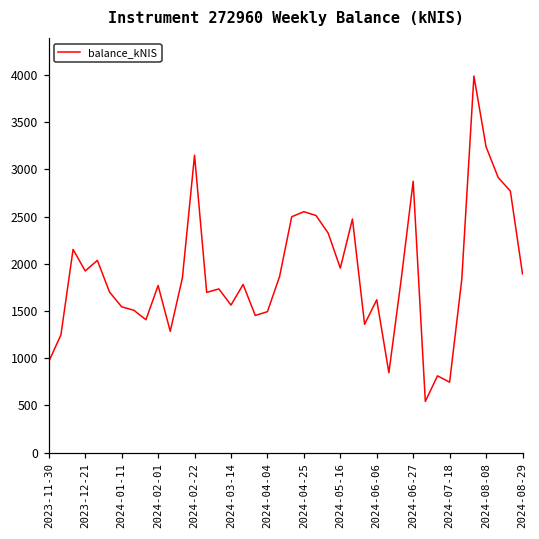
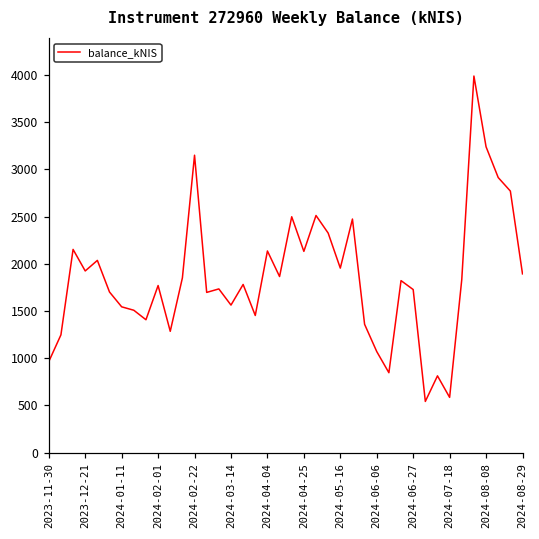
  {
    "2023-11-30": 1000,
    "2023-12-21": 1900,
    "2024-01-11": 1500,
    "2024-02-01": 1800,
    "2024-02-22": 3100,
    "2024-03-14": 1600,
-   "2024-04-04": 1500,
-   "2024-04-25": 2600,
+   "2024-04-04": 2100,
+   "2024-04-25": 2100,
    "2024-05-16": 2000,
-   "2024-06-06": 1600,
-   "2024-06-27": 2900,
-   "2024-07-18": 700,
+   "2024-06-06": 1100,
+   "2024-06-27": 1700,
+   "2024-07-18": 600,
    "2024-08-08": 3200,
    "2024-08-29": 1900
  }
